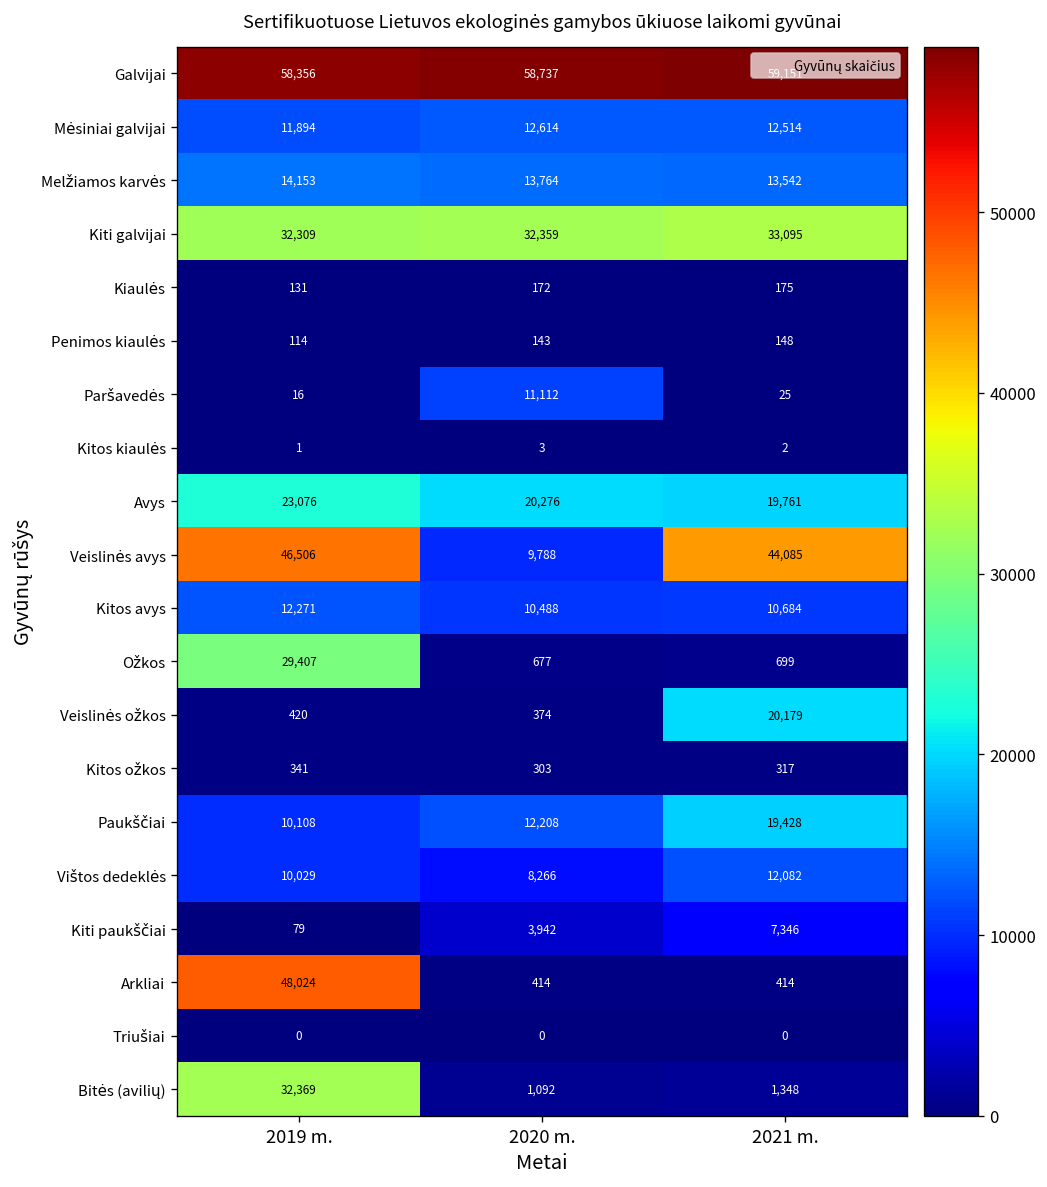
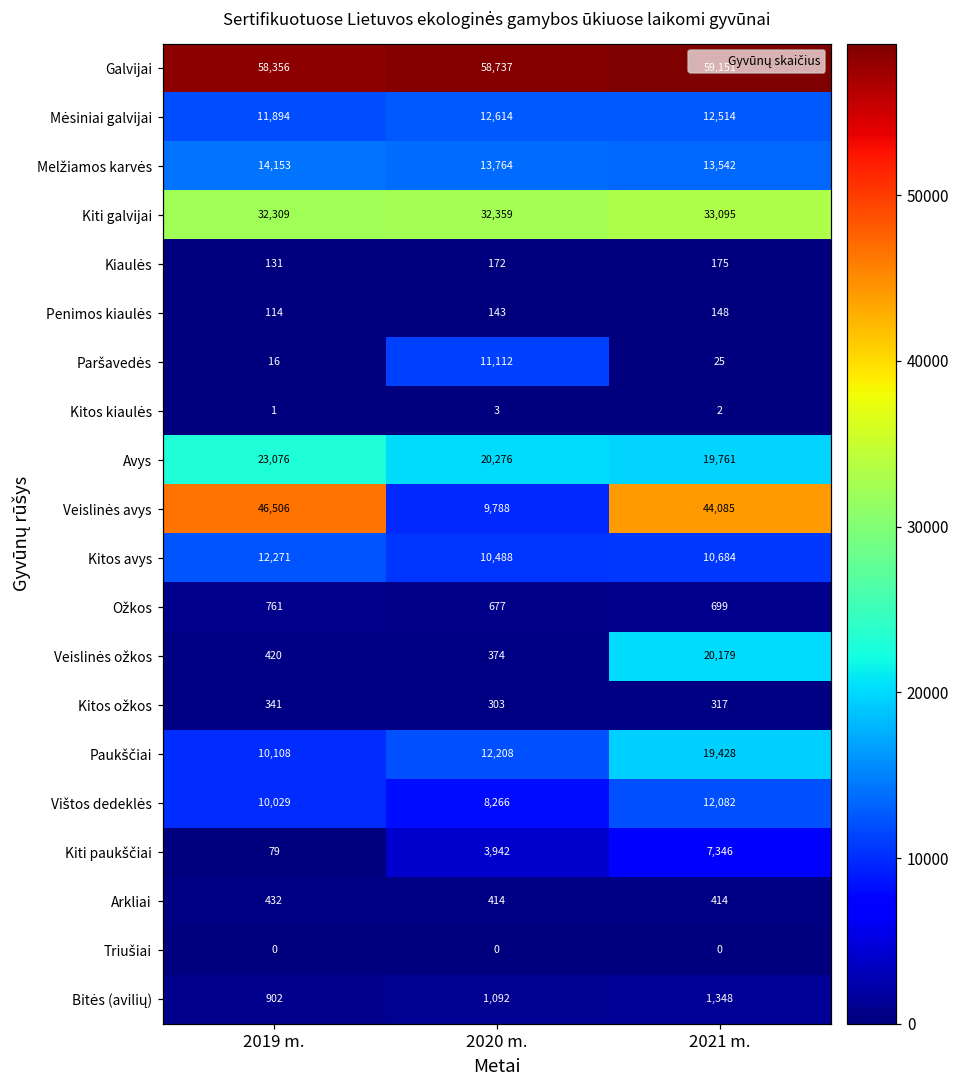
  {
    "Galvijai": {
      "2019 m.": "58,356",
      "2020 m.": "58,737"
    },
    "Mėsiniai galvijai": {
      "2019 m.": "11,894",
      "2020 m.": "12,614",
      "2021 m.": "12,514"
    },
    "Melžiamos karvės": {
      "2019 m.": "14,153",
      "2020 m.": "13,764",
      "2021 m.": "13,542"
    },
    "Kiti galvijai": {
      "2019 m.": "32,309",
      "2020 m.": "32,359",
      "2021 m.": "33,095"
    },
    "Kiaulės": {
      "2019 m.": "131",
      "2020 m.": "172",
      "2021 m.": "175"
    },
    "Penimos kiaulės": {
      "2019 m.": "114",
      "2020 m.": "143",
      "2021 m.": "148"
    },
    "Paršavedės": {
      "2019 m.": "16",
      "2020 m.": "11,112",
      "2021 m.": "25"
    },
    "Kitos kiaulės": {
      "2019 m.": "1",
      "2020 m.": "3",
      "2021 m.": "2"
    },
    "Avys": {
      "2019 m.": "23,076",
      "2020 m.": "20,276",
      "2021 m.": "19,761"
    },
    "Veislinės avys": {
      "2019 m.": "46,506",
      "2020 m.": "9,788",
      "2021 m.": "44,085"
    },
    "Kitos avys": {
      "2019 m.": "12,271",
      "2020 m.": "10,488",
      "2021 m.": "10,684"
    },
    "Ožkos": {
-     "2019 m.": "29,407",
+     "2019 m.": "761",
      "2020 m.": "677",
      "2021 m.": "699"
    },
    "Veislinės ožkos": {
      "2019 m.": "420",
      "2020 m.": "374",
      "2021 m.": "20,179"
    },
    "Kitos ožkos": {
      "2019 m.": "341",
      "2020 m.": "303",
      "2021 m.": "317"
    },
    "Paukščiai": {
      "2019 m.": "10,108",
      "2020 m.": "12,208",
      "2021 m.": "19,428"
    },
    "Vištos dedeklės": {
      "2019 m.": "10,029",
      "2020 m.": "8,266",
      "2021 m.": "12,082"
    },
    "Kiti paukščiai": {
      "2019 m.": "79",
      "2020 m.": "3,942",
      "2021 m.": "7,346"
    },
    "Arkliai": {
-     "2019 m.": "48,024",
+     "2019 m.": "432",
      "2020 m.": "414",
      "2021 m.": "414"
    },
    "Triušiai": {
      "2019 m.": "0",
      "2020 m.": "0",
      "2021 m.": "0"
    },
    "Bitės (avilių)": {
-     "2019 m.": "32,369",
+     "2019 m.": "902",
      "2020 m.": "1,092",
      "2021 m.": "1,348"
    }
  }
